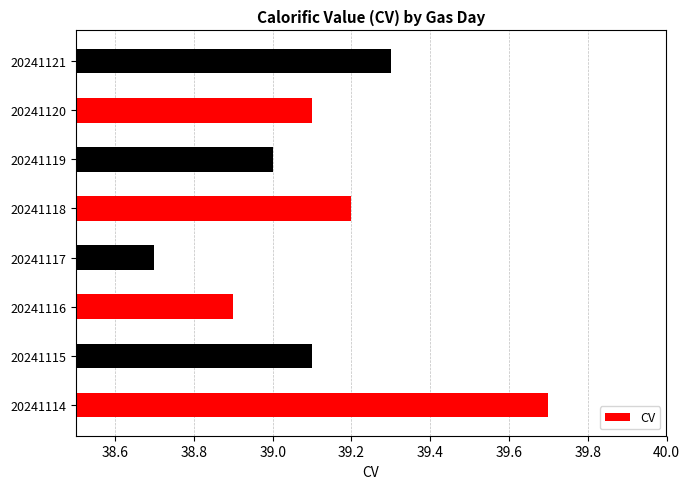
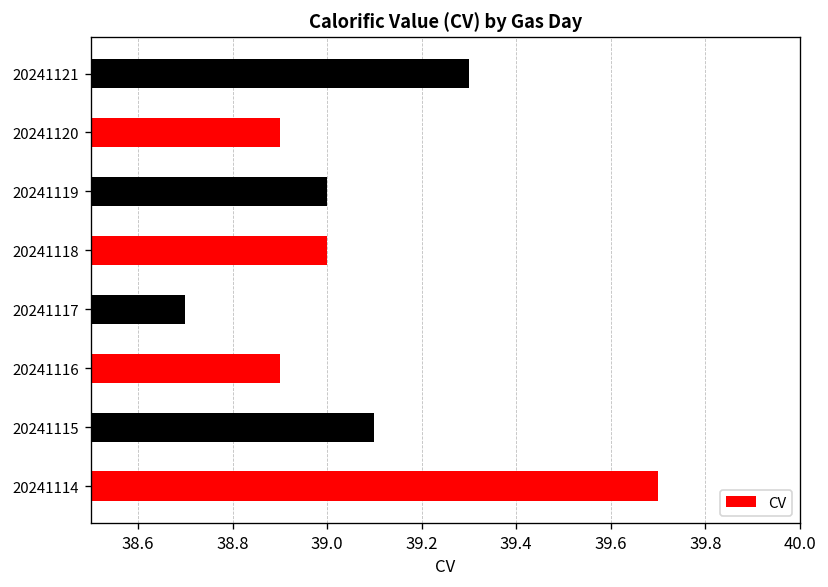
  {
    "20241121": 39.3,
-   "20241120": 39.1,
+   "20241120": 38.9,
    "20241119": 39.0,
-   "20241118": 39.2,
+   "20241118": 39.0,
    "20241117": 38.7,
    "20241116": 38.9,
    "20241115": 39.1,
    "20241114": 39.7
  }
